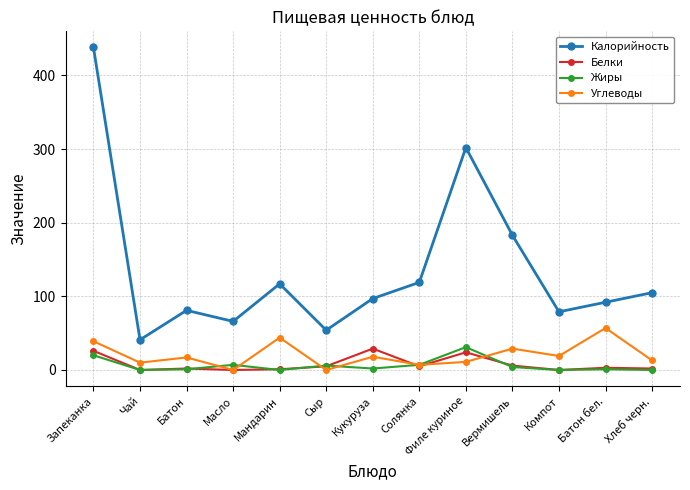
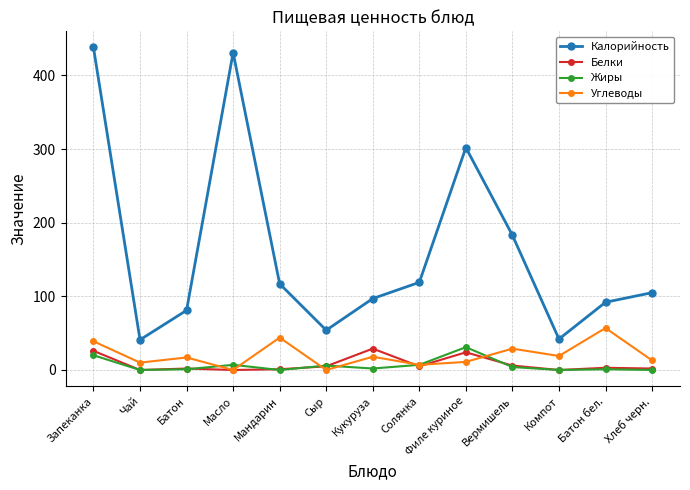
  {
    "Калорийность": {
      "Запеканка": 440,
      "Чай": 40,
      "Батон": 80,
-     "Масло": 70,
+     "Масло": 430,
      "Мандарин": 120,
      "Сыр": 50,
      "Кукуруза": 100,
      "Солянка": 120,
      "Филе куриное": 300,
      "Вермишель": 180,
-     "Компот": 80,
+     "Компот": 40,
      "Батон бел.": 90,
      "Хлеб черн.": 110
    },
    "Белки": {
      "Запеканка": 30,
      "Кукуруза": 30,
      "Филе куриное": 20
    },
    "Жиры": {
      "Запеканка": 20,
      "Масло": 10,
      "Кукуруза": 0,
      "Филе куриное": 30
    },
    "Углеводы": {
      "Запеканка": 40,
      "Чай": 10,
      "Батон": 20,
      "Мандарин": 40,
      "Сыр": 0,
      "Кукуруза": 20,
      "Филе куриное": 10,
      "Вермишель": 30,
      "Компот": 20,
      "Батон бел.": 60,
      "Хлеб черн.": 10
    }
  }
